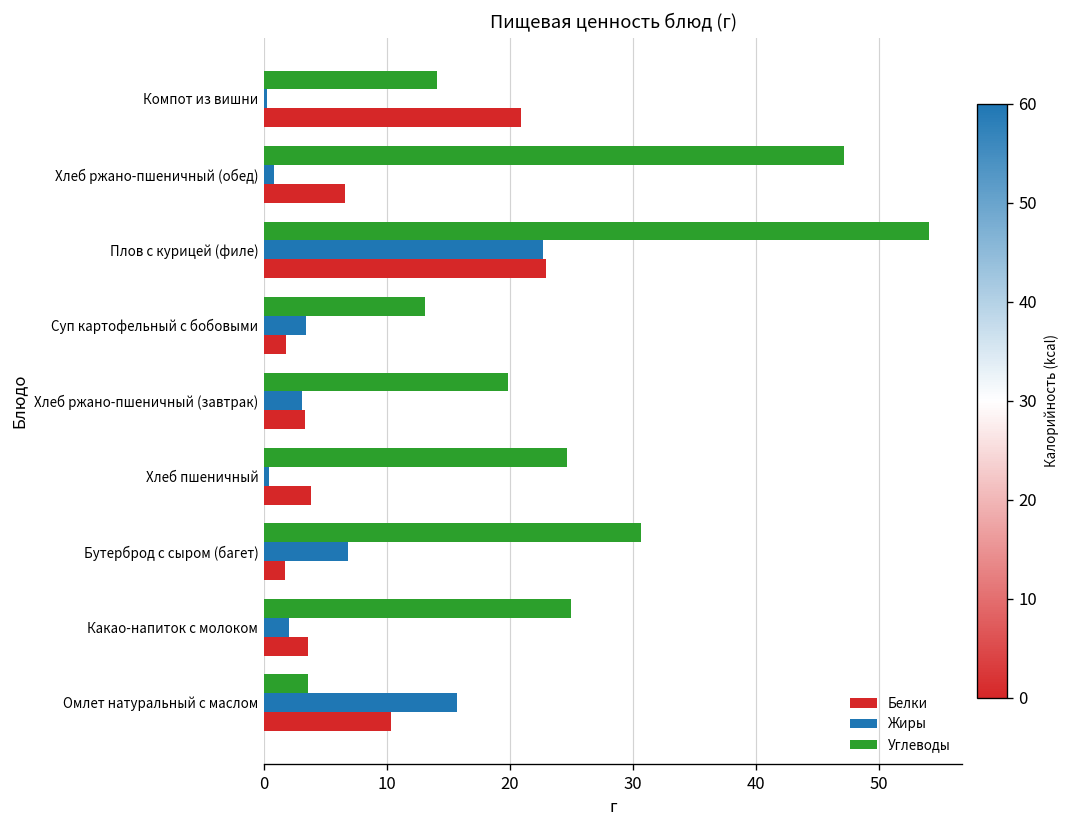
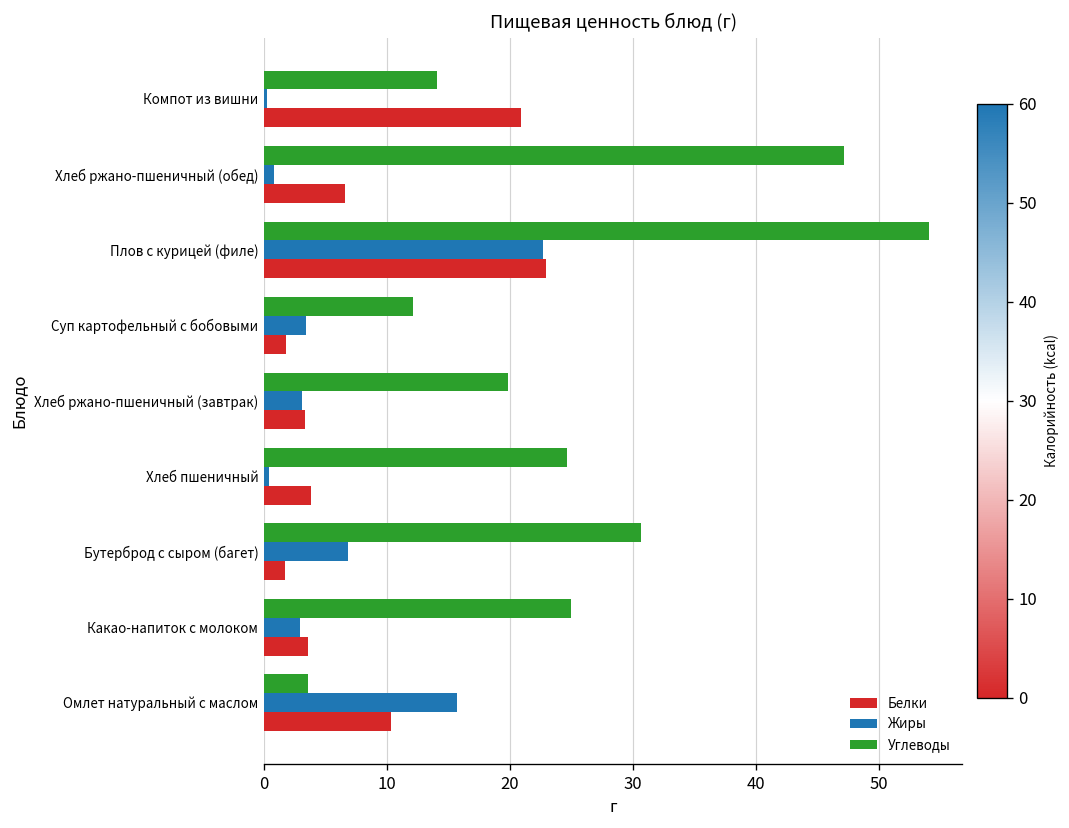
  {
    "Белки": {
      "Компот из вишни": 20.9,
      "Хлеб ржано-пшеничный (обед)": 6.6,
      "Плов с курицей (филе)": 22.9,
      "Суп картофельный с бобовыми": 1.8,
      "Хлеб ржано-пшеничный (завтрак)": 3.3,
      "Хлеб пшеничный": 3.8,
      "Бутерброд с сыром (багет)": 1.7,
      "Какао-напиток с молоком": 3.6,
      "Омлет натуральный с маслом": 10.3
    },
    "Жиры": {
      "Хлеб ржано-пшеничный (обед)": 0.8,
      "Плов с курицей (филе)": 22.7,
      "Суп картофельный с бобовыми": 3.4,
      "Хлеб ржано-пшеничный (завтрак)": 3.1,
      "Хлеб пшеничный": 0.4,
      "Бутерброд с сыром (багет)": 6.8,
-     "Какао-напиток с молоком": 2.0,
+     "Какао-напиток с молоком": 2.9,
      "Омлет натуральный с маслом": 15.7
    },
    "Углеводы": {
      "Компот из вишни": 14.1,
      "Хлеб ржано-пшеничный (обед)": 47.2,
      "Плов с курицей (филе)": 54.1,
-     "Суп картофельный с бобовыми": 13.1,
+     "Суп картофельный с бобовыми": 12.1,
      "Хлеб ржано-пшеничный (завтрак)": 19.8,
      "Хлеб пшеничный": 24.6,
      "Бутерброд с сыром (багет)": 30.7,
      "Какао-напиток с молоком": 25.0,
      "Омлет натуральный с маслом": 3.6
    }
  }
